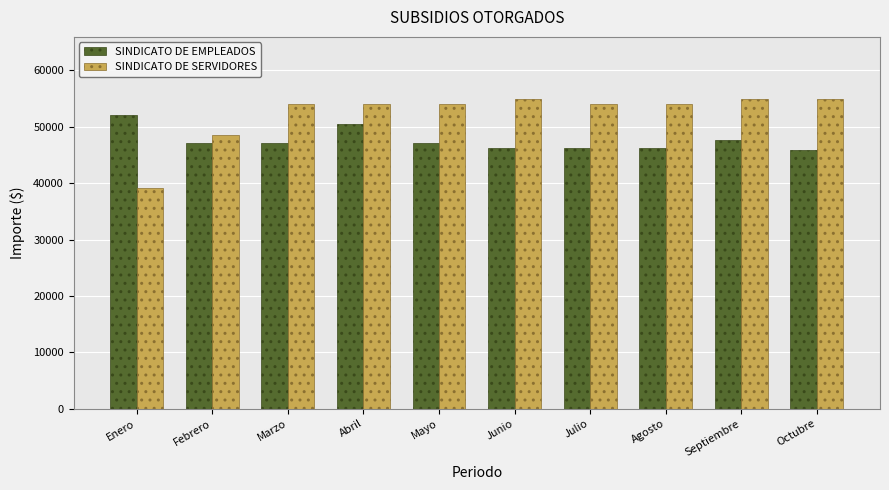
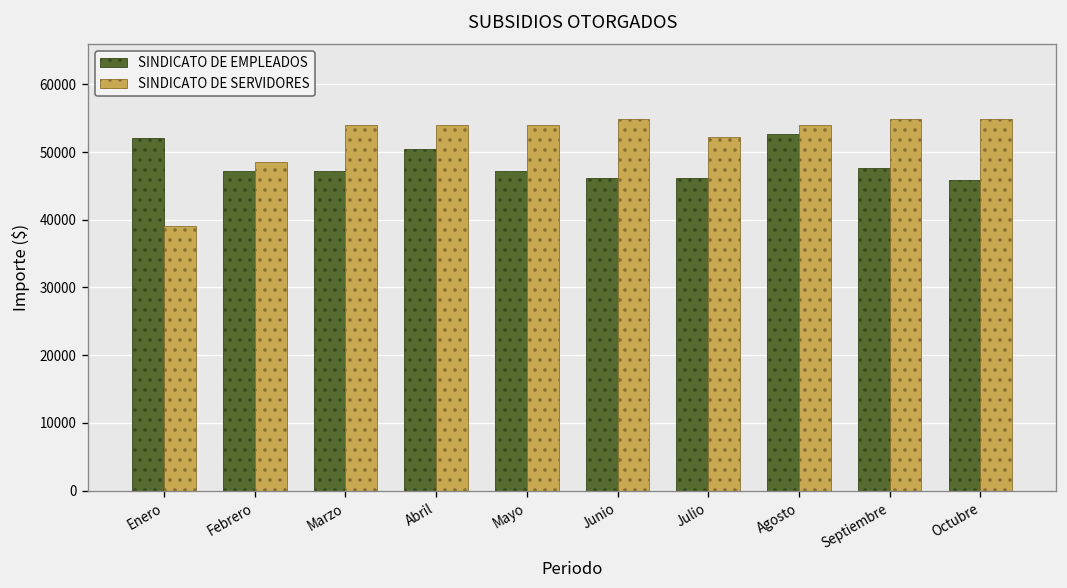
  {
    "SINDICATO DE EMPLEADOS": {
      "Enero": 52000,
      "Febrero": 47000,
      "Marzo": 47000,
      "Abril": 51000,
      "Mayo": 47000,
      "Junio": 46000,
      "Julio": 46000,
-     "Agosto": 46000,
+     "Agosto": 53000,
      "Septiembre": 48000,
      "Octubre": 46000
    },
    "SINDICATO DE SERVIDORES": {
      "Enero": 39000,
      "Febrero": 49000,
      "Marzo": 54000,
      "Abril": 54000,
      "Mayo": 54000,
      "Junio": 55000,
-     "Julio": 54000,
+     "Julio": 52000,
      "Agosto": 54000,
      "Septiembre": 55000,
      "Octubre": 55000
    }
  }
